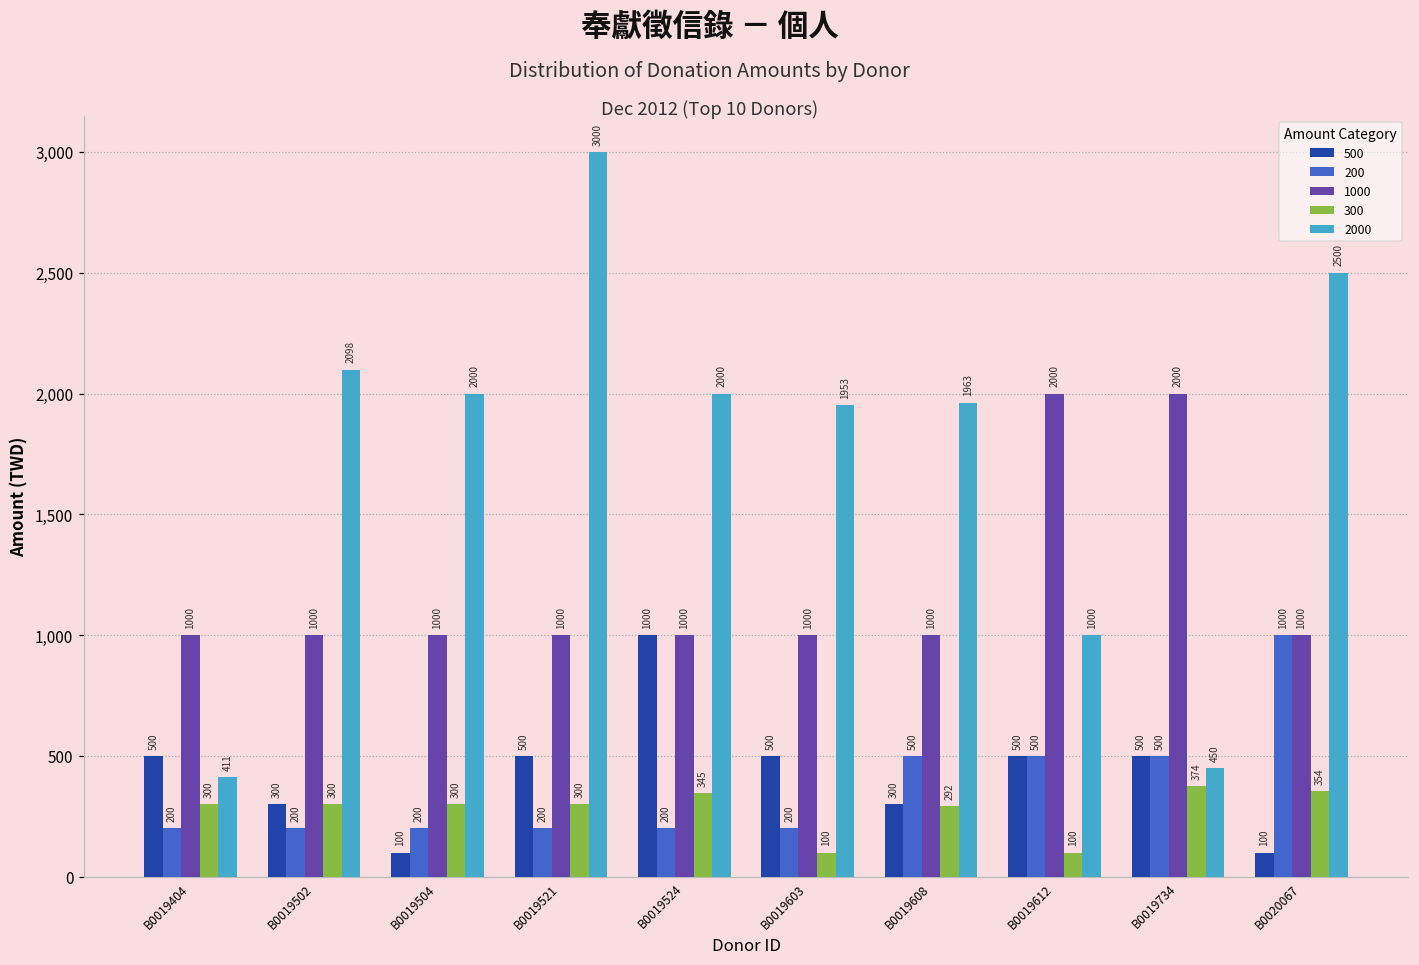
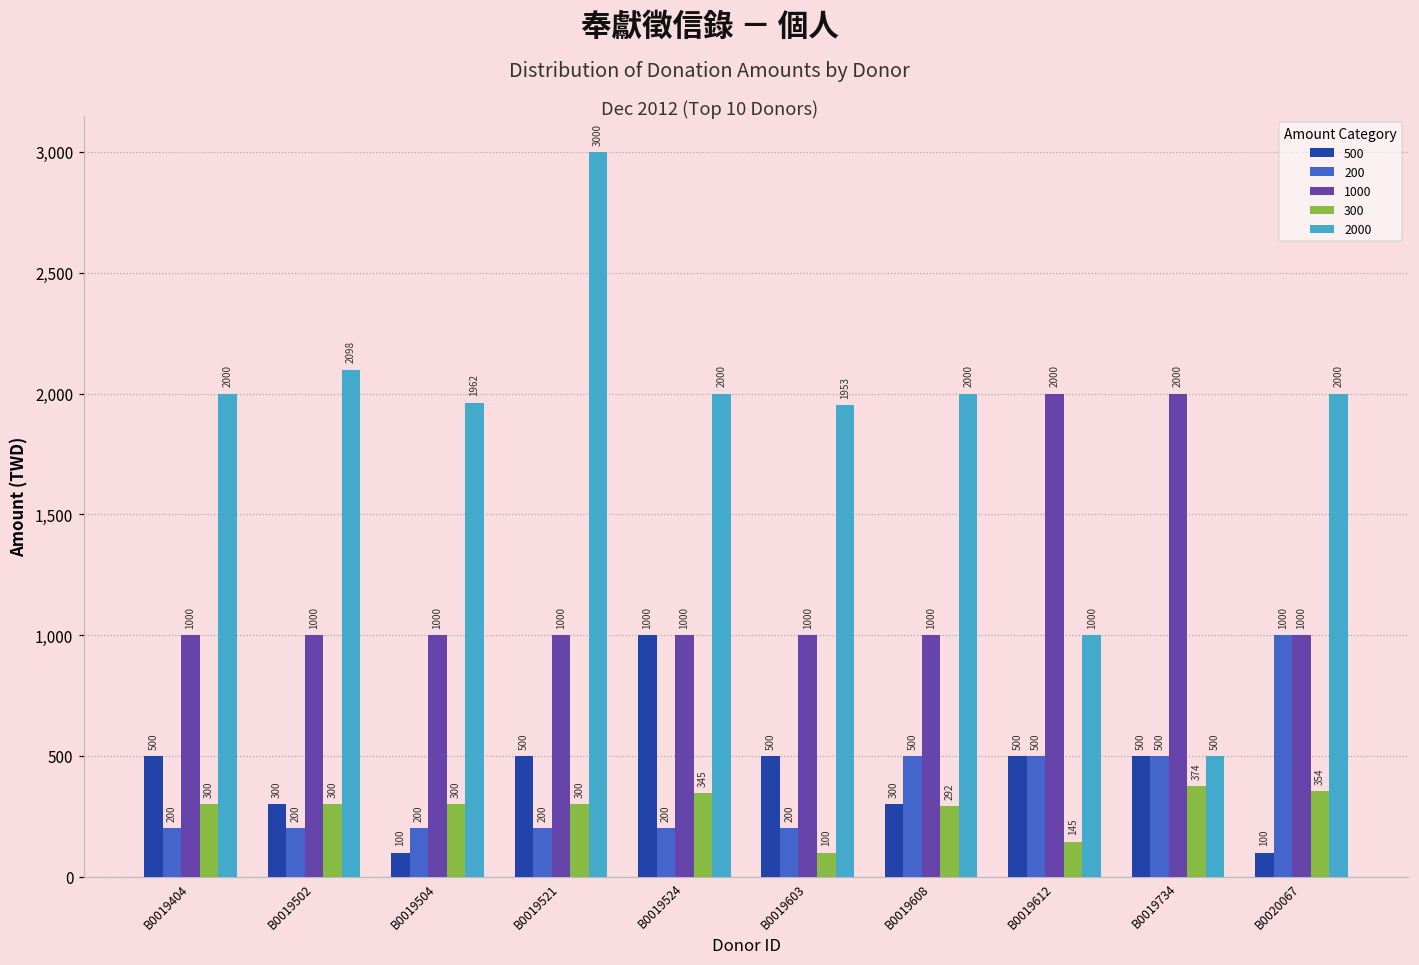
  {
    "300": {
      "B0019404": 300,
      "B0019502": 300,
      "B0019504": 300,
      "B0019521": 300,
      "B0019524": 345,
      "B0019603": 100,
      "B0019608": 292,
-     "B0019612": 100,
+     "B0019612": 145,
      "B0019734": 374,
      "B0020067": 354
    },
    "2000": {
-     "B0019404": 411,
+     "B0019404": 2000,
      "B0019502": 2098,
-     "B0019504": 2000,
+     "B0019504": 1962,
      "B0019521": 3000,
      "B0019524": 2000,
      "B0019603": 1953,
-     "B0019608": 1963,
+     "B0019608": 2000,
      "B0019612": 1000,
-     "B0019734": 450,
-     "B0020067": 2500
+     "B0019734": 500,
+     "B0020067": 2000
    }
  }
